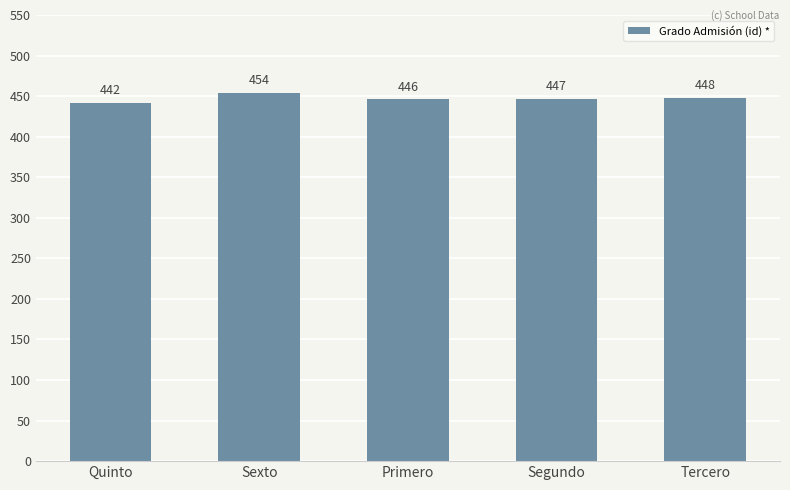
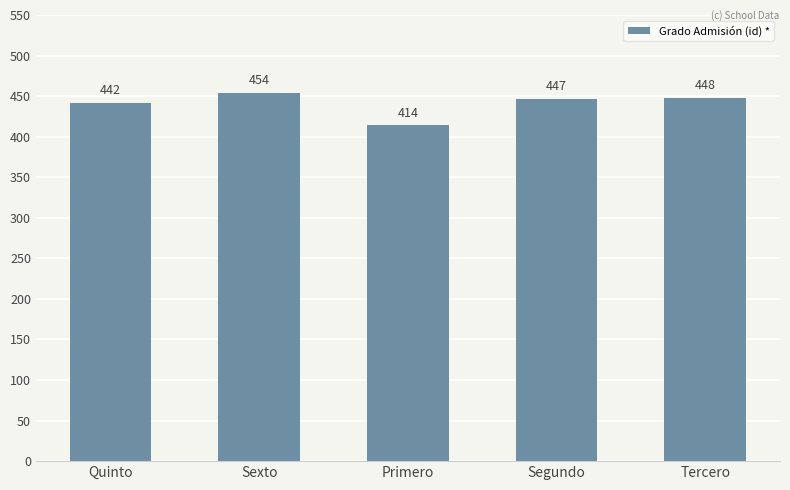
  {
    "Quinto": 442,
    "Sexto": 454,
-   "Primero": 446,
+   "Primero": 414,
    "Segundo": 447,
    "Tercero": 448
  }
